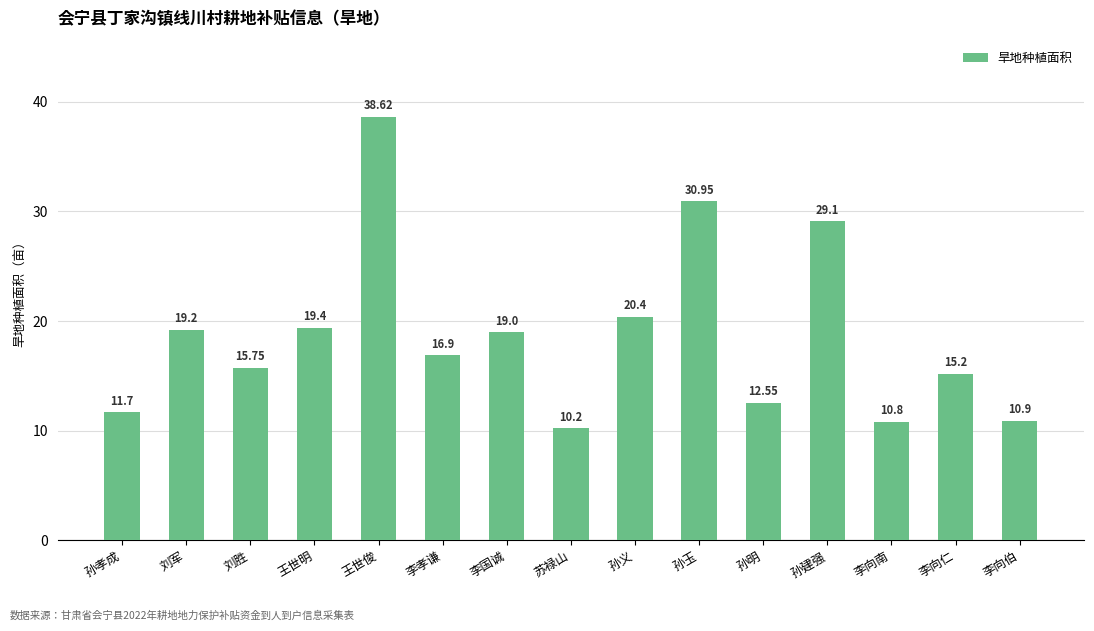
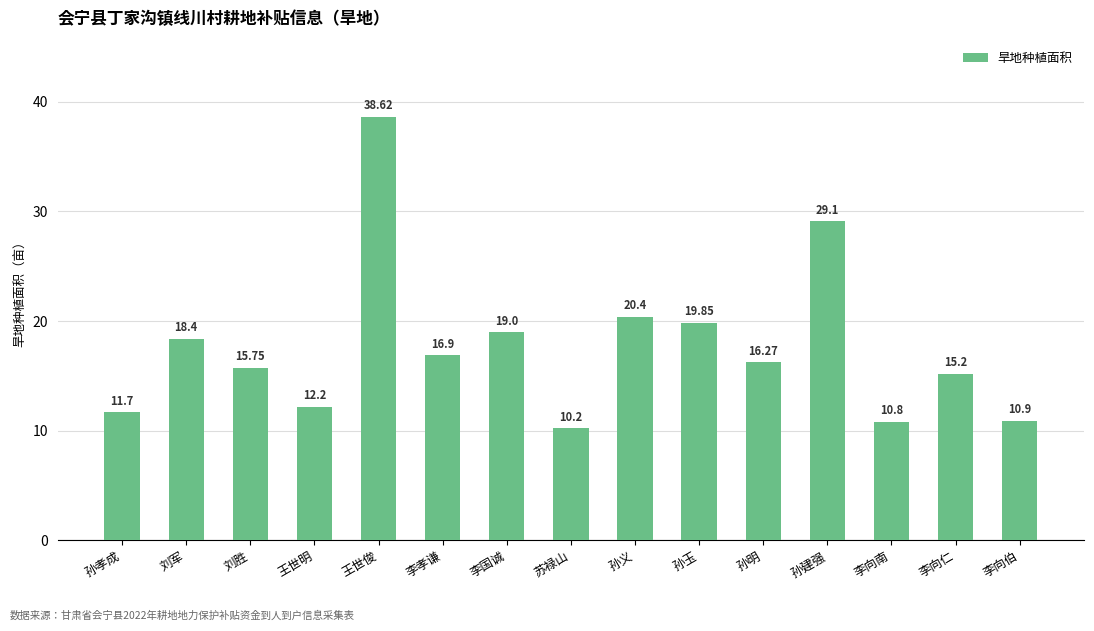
  {
    "孙孝成": 11.7,
-   "刘军": 19.2,
+   "刘军": 18.4,
    "刘胜": 15.75,
-   "王世明": 19.4,
+   "王世明": 12.2,
    "王世俊": 38.62,
    "李孝谦": 16.9,
    "李国诚": 19.0,
    "苏禄山": 10.2,
    "孙义": 20.4,
-   "孙玉": 30.95,
-   "孙明": 12.55,
+   "孙玉": 19.85,
+   "孙明": 16.27,
    "孙建强": 29.1,
    "李向南": 10.8,
    "李向仁": 15.2,
    "李向伯": 10.9
  }
